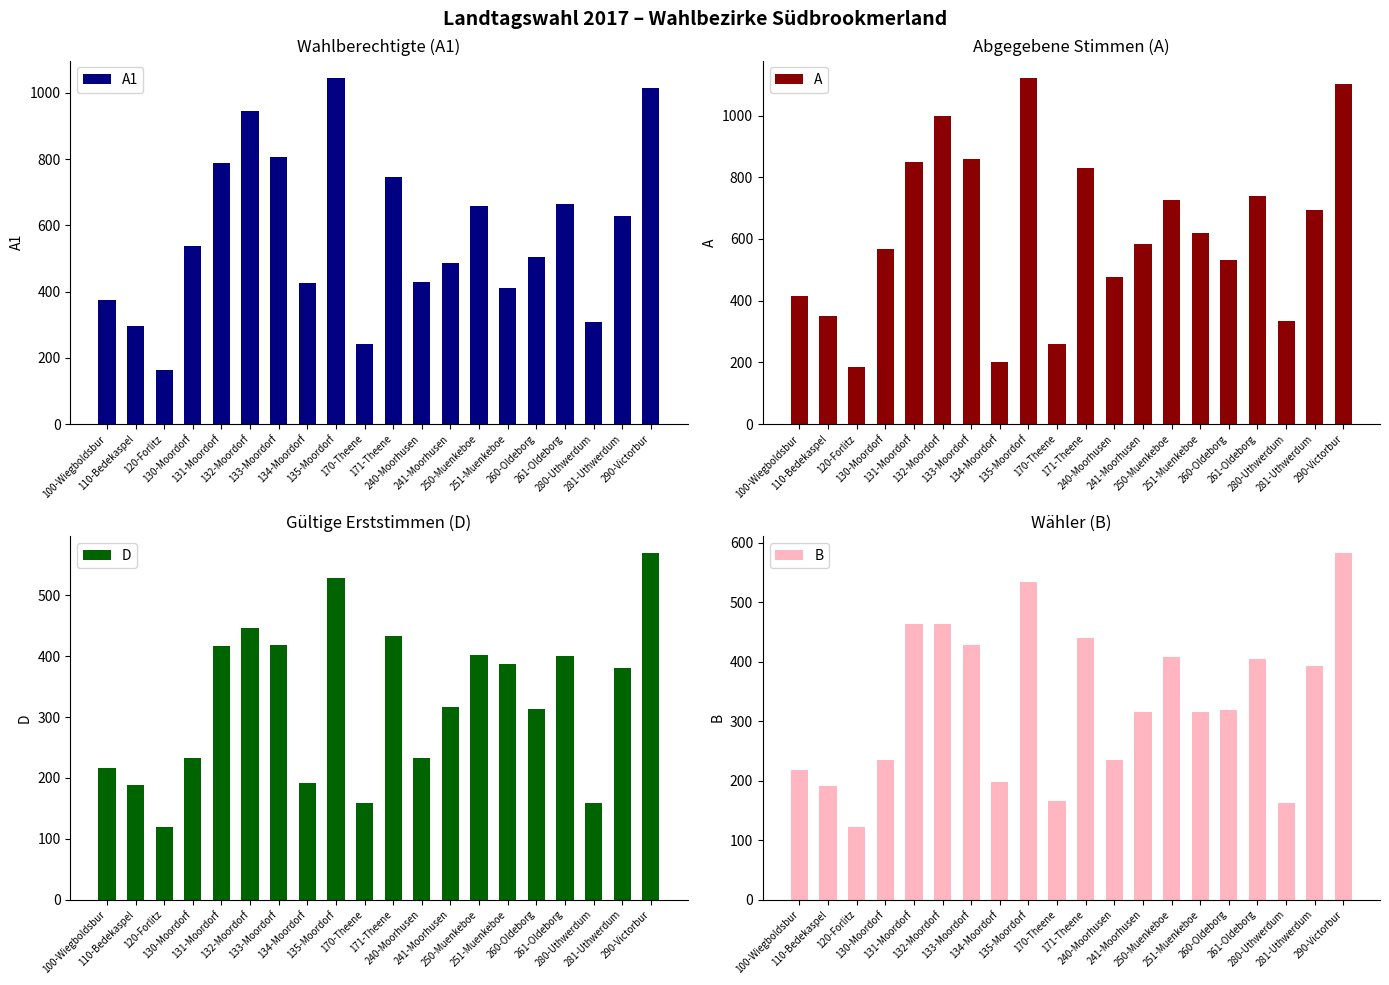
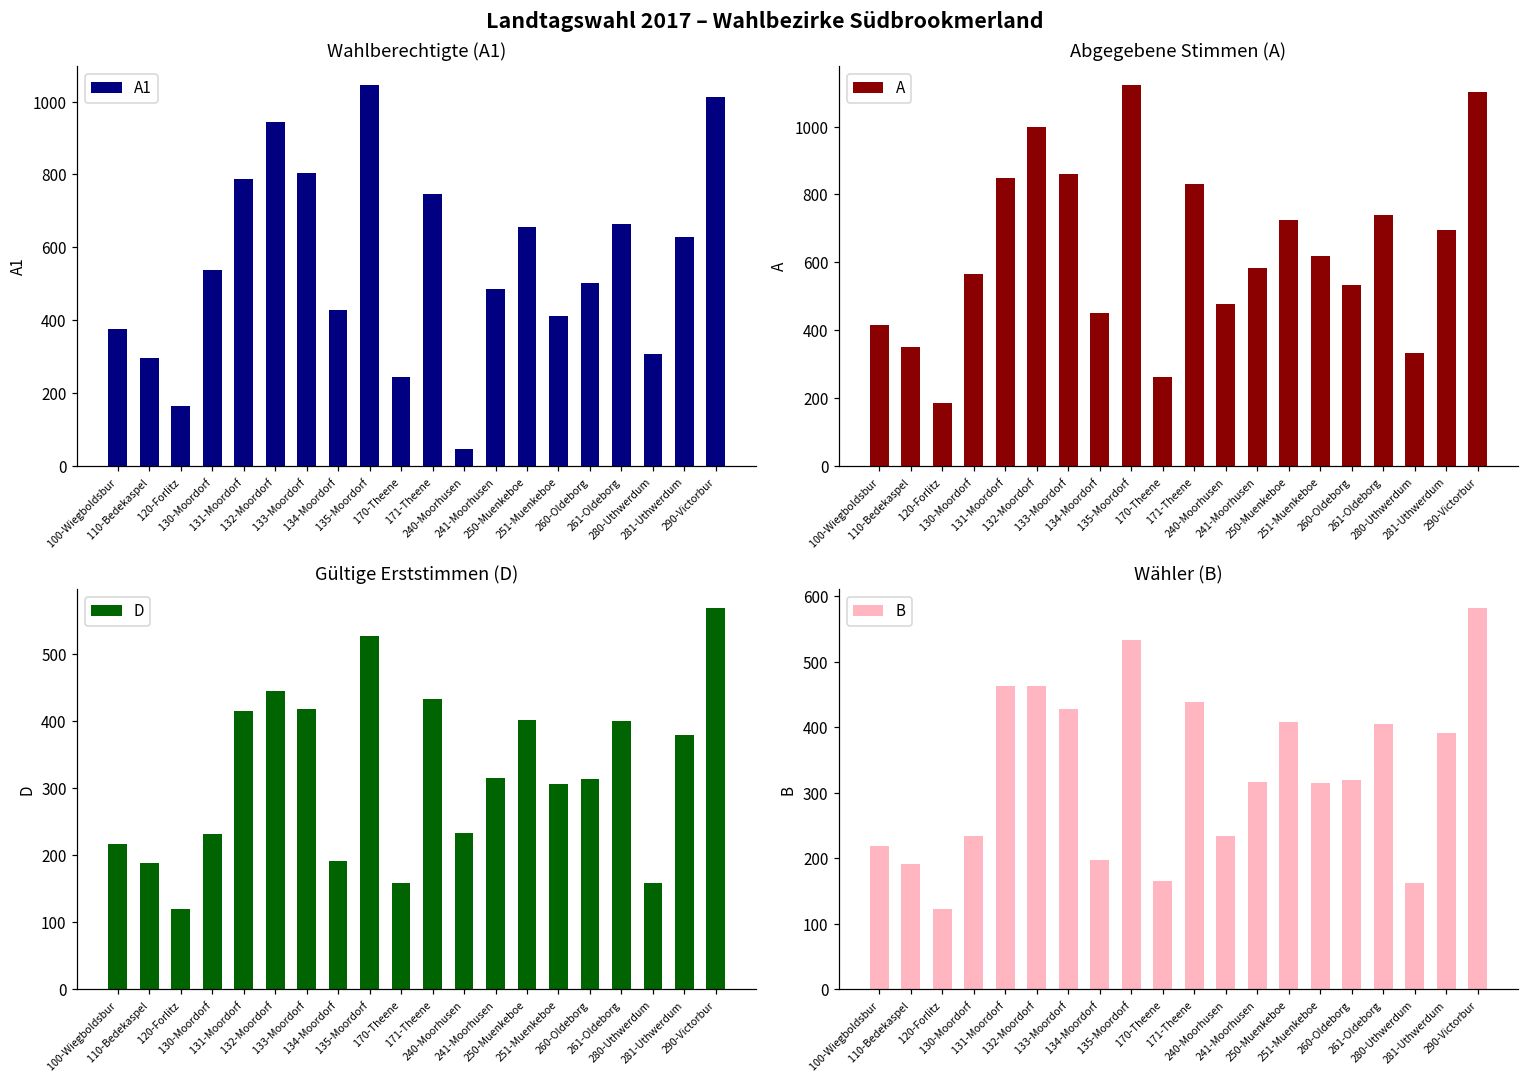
  {
    "Wahlberechtigte (A1)": {
      "100-Wiegboldsbur": 380,
      "110-Bedekaspel": 300,
      "120-Forlitz": 160,
      "130-Moordorf": 540,
      "131-Moordorf": 790,
      "132-Moordorf": 940,
      "133-Moordorf": 810,
      "134-Moordorf": 430,
      "135-Moordorf": 1050,
      "170-Theene": 240,
      "171-Theene": 750,
-     "240-Moorhusen": 430,
+     "240-Moorhusen": 50,
      "241-Moorhusen": 490,
      "250-Muenkeboe": 660,
      "251-Muenkeboe": 410,
      "260-Oldeborg": 500,
      "261-Oldeborg": 660,
      "280-Uthwerdum": 310,
      "281-Uthwerdum": 630,
      "290-Victorbur": 1010
    },
    "Abgegebene Stimmen (A)": {
      "100-Wiegboldsbur": 420,
      "110-Bedekaspel": 350,
      "120-Forlitz": 190,
      "130-Moordorf": 570,
      "131-Moordorf": 850,
      "132-Moordorf": 1000,
      "133-Moordorf": 860,
-     "134-Moordorf": 200,
+     "134-Moordorf": 450,
      "135-Moordorf": 1120,
      "170-Theene": 260,
      "171-Theene": 830,
      "240-Moorhusen": 480,
      "241-Moorhusen": 580,
      "250-Muenkeboe": 730,
      "251-Muenkeboe": 620,
      "260-Oldeborg": 530,
      "261-Oldeborg": 740,
      "280-Uthwerdum": 330,
      "281-Uthwerdum": 700,
      "290-Victorbur": 1100
    },
    "Gültige Erststimmen (D)": {
      "100-Wiegboldsbur": 220,
      "110-Bedekaspel": 190,
      "120-Forlitz": 120,
      "130-Moordorf": 230,
      "131-Moordorf": 420,
      "132-Moordorf": 450,
      "133-Moordorf": 420,
      "134-Moordorf": 190,
      "135-Moordorf": 530,
      "170-Theene": 160,
      "171-Theene": 430,
      "240-Moorhusen": 230,
      "241-Moorhusen": 320,
      "250-Muenkeboe": 400,
-     "251-Muenkeboe": 390,
+     "251-Muenkeboe": 310,
      "260-Oldeborg": 310,
      "261-Oldeborg": 400,
      "280-Uthwerdum": 160,
      "281-Uthwerdum": 380,
      "290-Victorbur": 570
    },
    "Wähler (B)": {
      "100-Wiegboldsbur": 220,
      "110-Bedekaspel": 190,
      "120-Forlitz": 120,
      "130-Moordorf": 230,
      "131-Moordorf": 460,
      "132-Moordorf": 460,
      "133-Moordorf": 430,
      "134-Moordorf": 200,
      "135-Moordorf": 530,
      "170-Theene": 170,
      "171-Theene": 440,
      "240-Moorhusen": 230,
      "241-Moorhusen": 320,
      "250-Muenkeboe": 410,
      "251-Muenkeboe": 320,
      "260-Oldeborg": 320,
      "261-Oldeborg": 410,
      "280-Uthwerdum": 160,
      "281-Uthwerdum": 390,
      "290-Victorbur": 580
    }
  }
